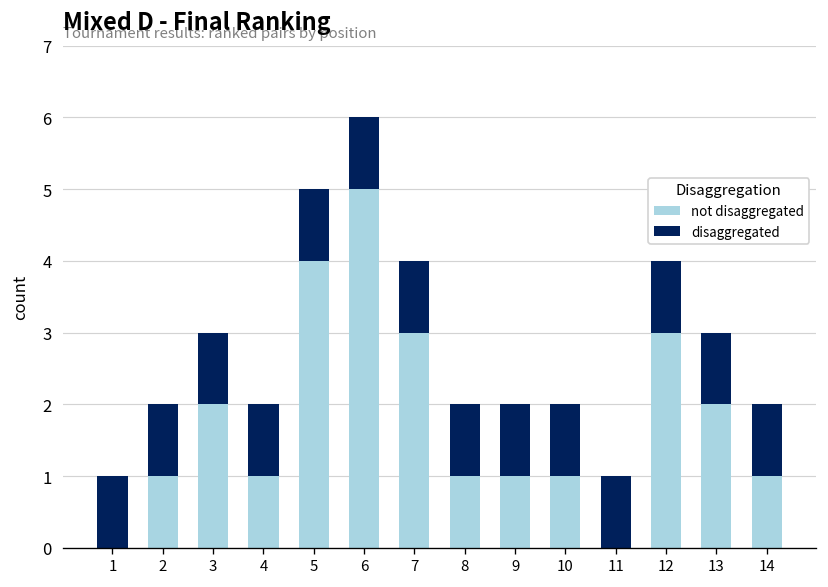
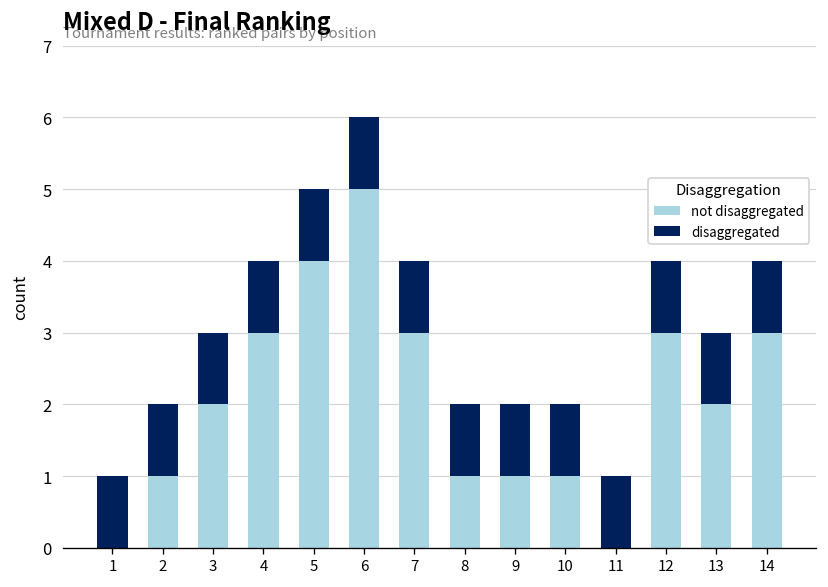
  {
    "not disaggregated": {
      "1": 0,
      "2": 1,
      "3": 2,
-     "4": 1,
+     "4": 3,
      "5": 4,
      "6": 5,
      "7": 3,
      "8": 1,
      "9": 1,
      "10": 1,
      "11": 0,
      "12": 3,
      "13": 2,
-     "14": 1
+     "14": 3
    },
    "disaggregated": {
      "1": 1,
      "2": 1,
      "3": 1,
      "4": 1,
      "5": 1,
      "6": 1,
      "7": 1,
      "8": 1,
      "9": 1,
      "10": 1,
      "11": 1,
      "12": 1,
      "13": 1,
      "14": 1
    }
  }
